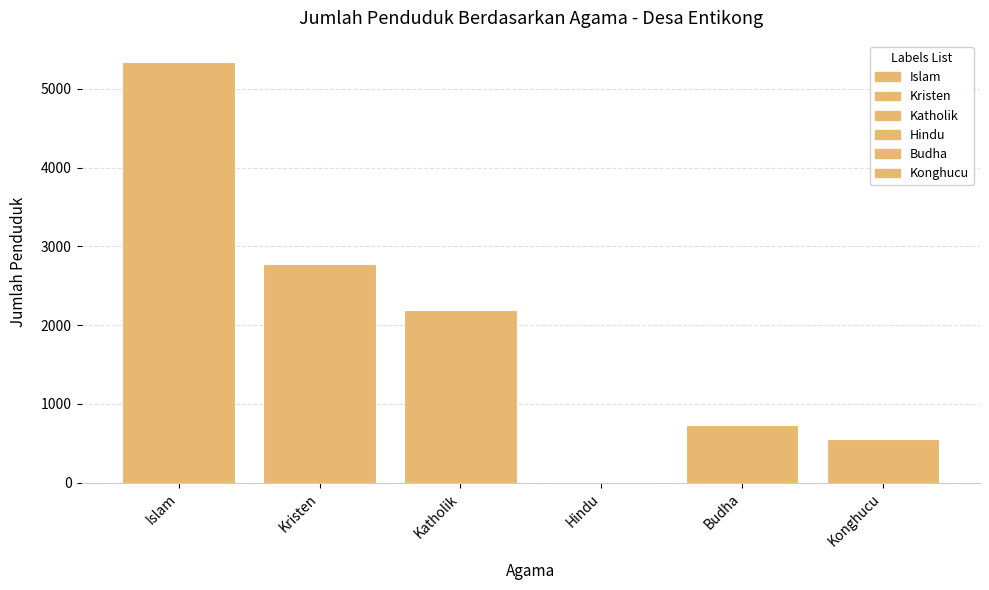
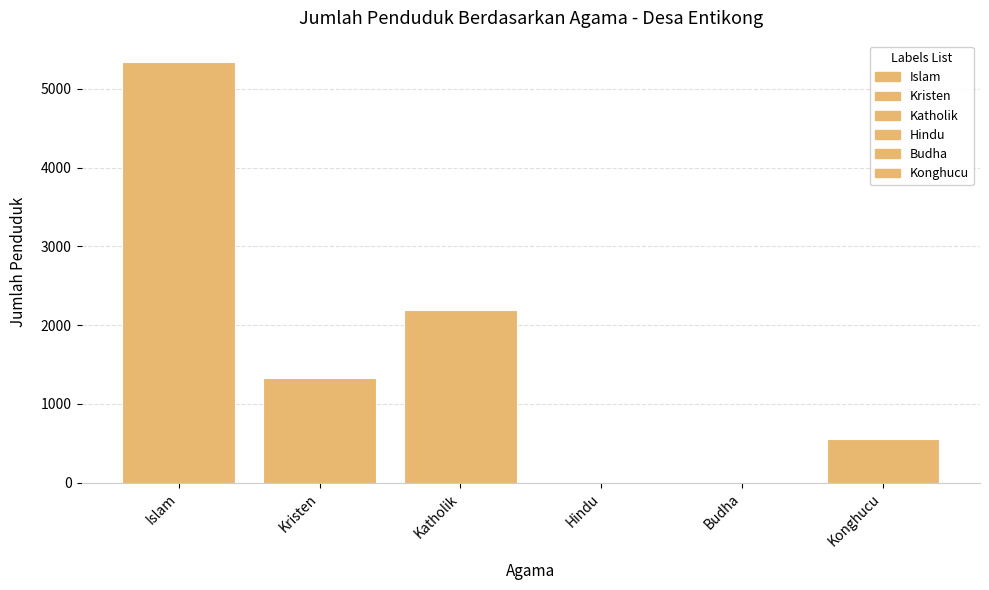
  {
    "Islam": 5300,
-   "Kristen": 2800,
+   "Kristen": 1300,
    "Katholik": 2200,
-   "Budha": 700,
+   "Budha": 0,
    "Konghucu": 600
  }
